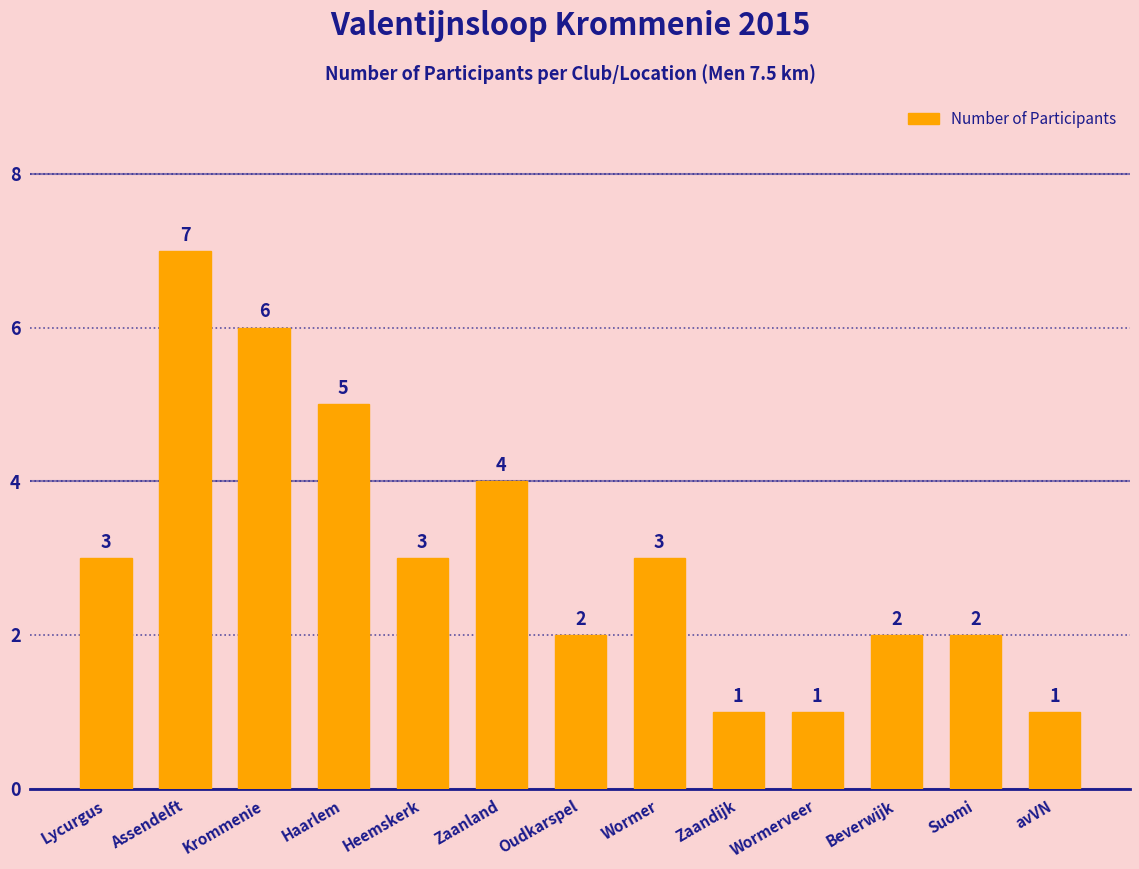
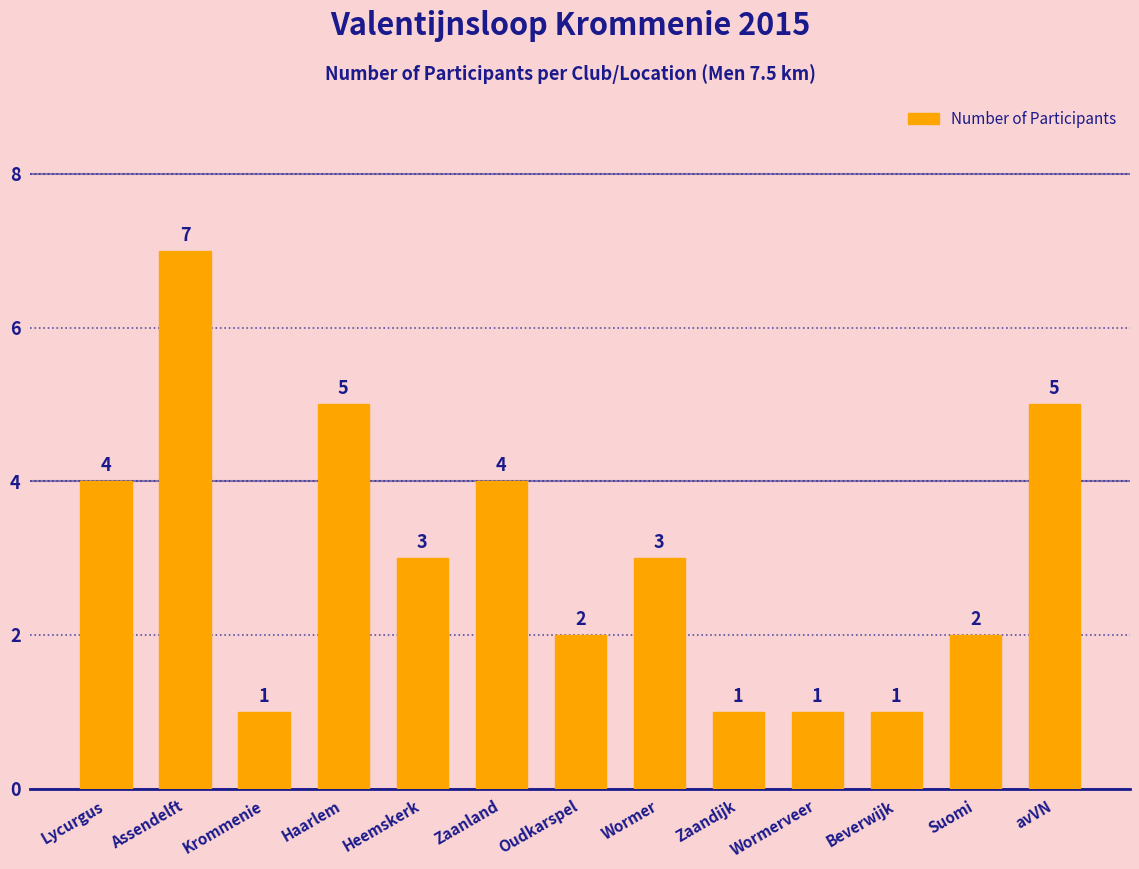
  {
-   "Lycurgus": 3,
+   "Lycurgus": 4,
    "Assendelft": 7,
-   "Krommenie": 6,
+   "Krommenie": 1,
    "Haarlem": 5,
    "Heemskerk": 3,
    "Zaanland": 4,
    "Oudkarspel": 2,
    "Wormer": 3,
    "Zaandijk": 1,
    "Wormerveer": 1,
-   "Beverwijk": 2,
+   "Beverwijk": 1,
    "Suomi": 2,
-   "avVN": 1
+   "avVN": 5
  }
